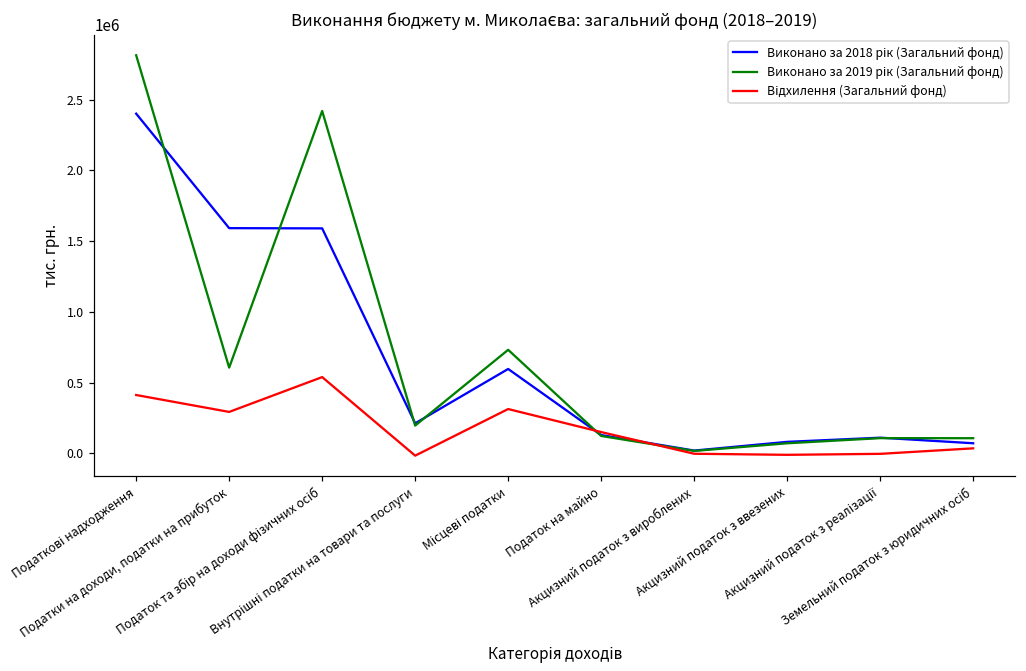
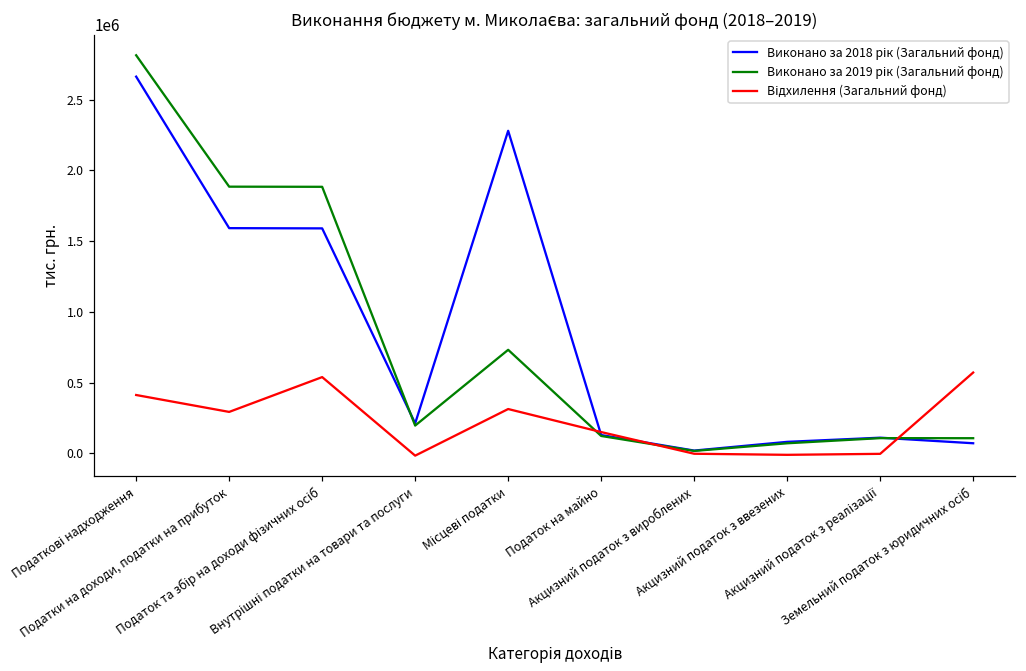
  {
    "Виконано за 2018 рік (Загальний фонд)": {
-     "Податкові надходження": 2400000,
+     "Податкові надходження": 2660000,
      "Податки на доходи, податки на прибуток": 1590000,
      "Податок та збір на доходи фізичних осіб": 1590000,
-     "Місцеві податки": 600000,
+     "Місцеві податки": 2280000,
      "Земельний податок з юридичних осіб": 70000
    },
    "Виконано за 2019 рік (Загальний фонд)": {
      "Податкові надходження": 2810000,
-     "Податки на доходи, податки на прибуток": 610000,
-     "Податок та збір на доходи фізичних осіб": 2420000,
+     "Податки на доходи, податки на прибуток": 1880000,
+     "Податок та збір на доходи фізичних осіб": 1880000,
      "Місцеві податки": 730000,
      "Земельний податок з юридичних осіб": 110000
    },
    "Відхилення (Загальний фонд)": {
      "Податкові надходження": 410000,
      "Податки на доходи, податки на прибуток": 290000,
      "Податок та збір на доходи фізичних осіб": 540000,
      "Внутрішні податки на товари та послуги": -20000,
      "Місцеві податки": 310000,
      "Податок на майно": 150000,
      "Акцизний податок з вироблених": 0,
      "Акцизний податок з ввезених": -10000,
      "Акцизний податок з реалізації": 0,
-     "Земельний податок з юридичних осіб": 40000
+     "Земельний податок з юридичних осіб": 570000
    }
  }
